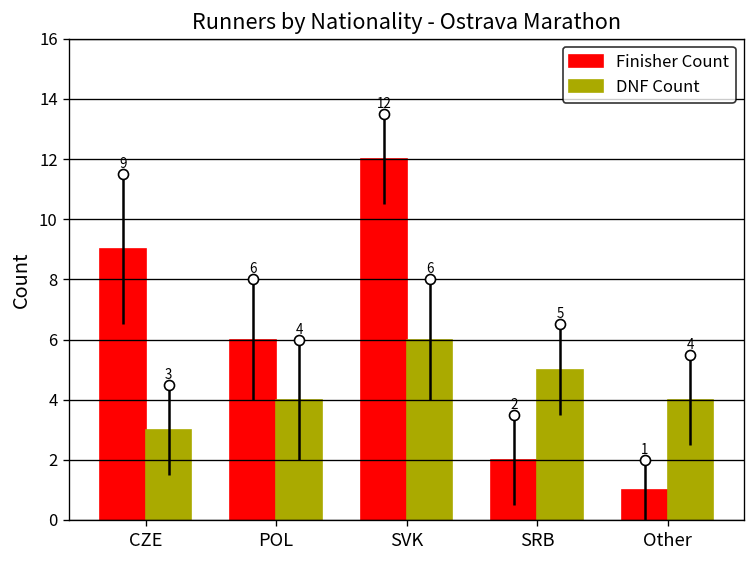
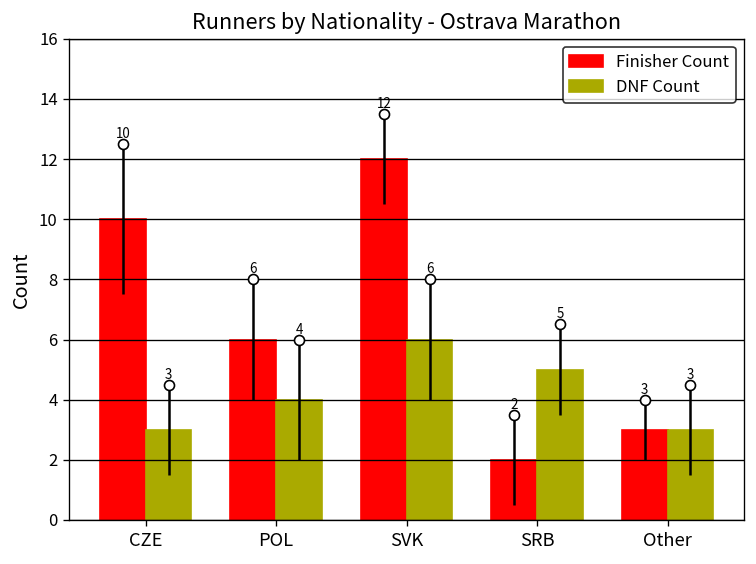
  {
    "Finisher Count": {
-     "CZE": 9,
-     "Other": 1
+     "CZE": 10,
+     "Other": 3
    },
    "DNF Count": {
-     "Other": 4
+     "Other": 3
    }
  }
